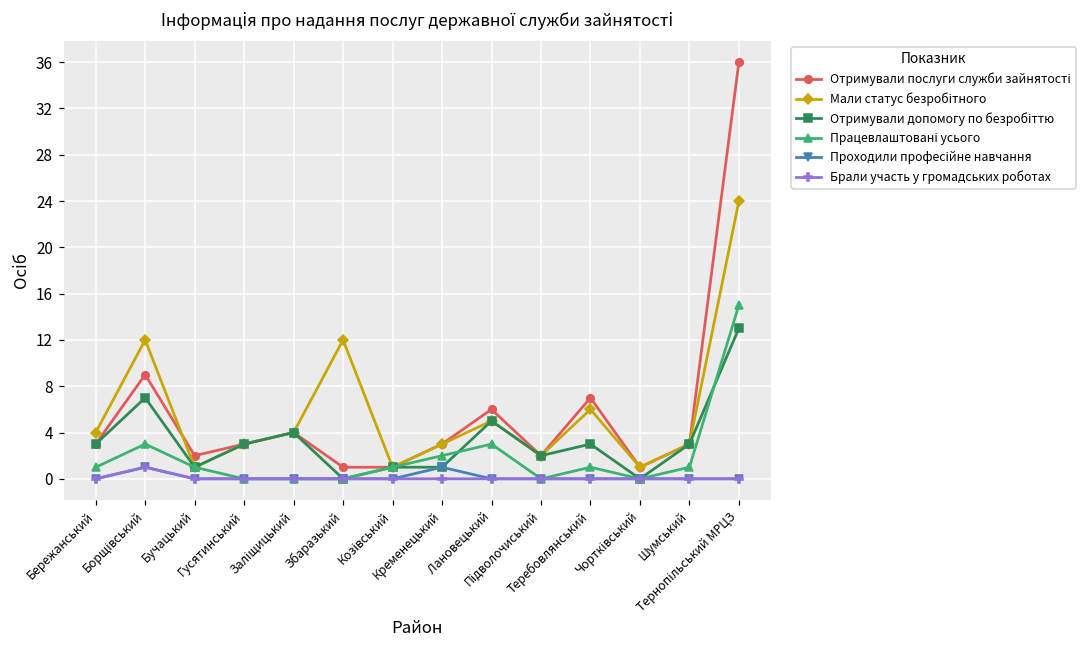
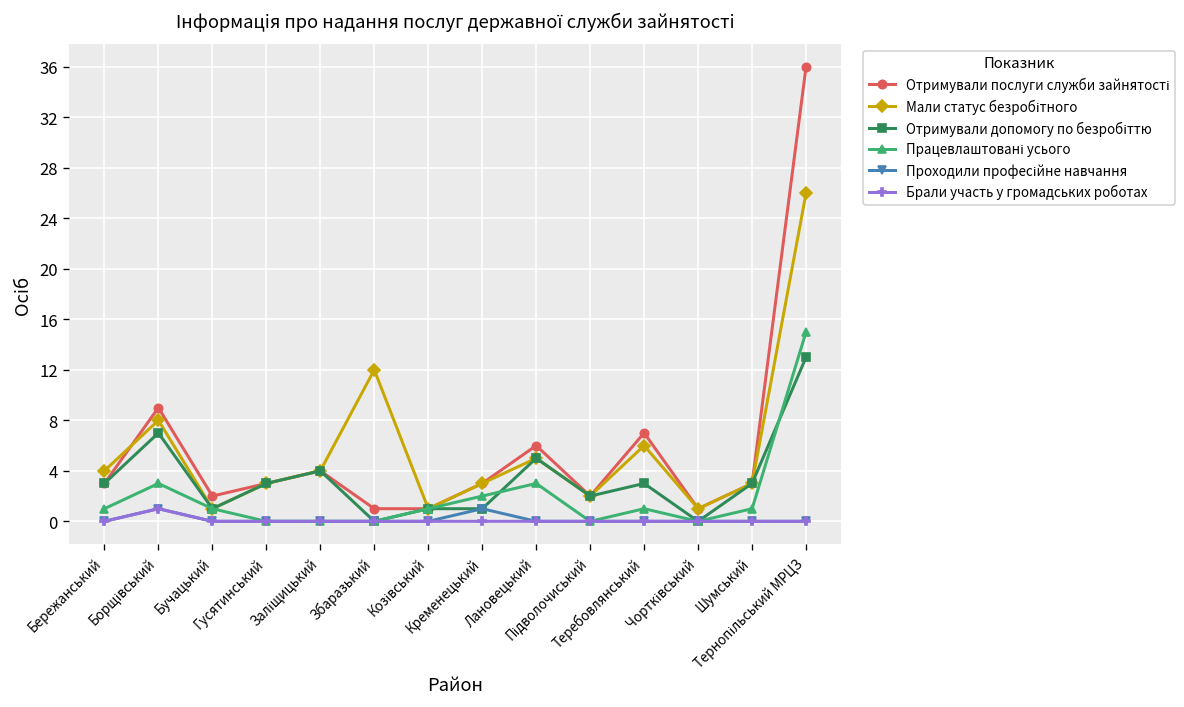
  {
    "Отримували послуги служби зайнятості": {
      "Борщівський": 9,
      "Бучацький": 2,
      "Збаразький": 1,
      "Лановецький": 6,
      "Теребовлянський": 7,
      "Тернопільський МРЦЗ": 36
    },
    "Мали статус безробітного": {
      "Бережанський": 4,
-     "Борщівський": 12,
+     "Борщівський": 8,
      "Збаразький": 12,
      "Теребовлянський": 6,
-     "Тернопільський МРЦЗ": 24
+     "Тернопільський МРЦЗ": 26
    },
    "Брали участь у громадських роботах": {
      "Кременецький": 0
    }
  }
